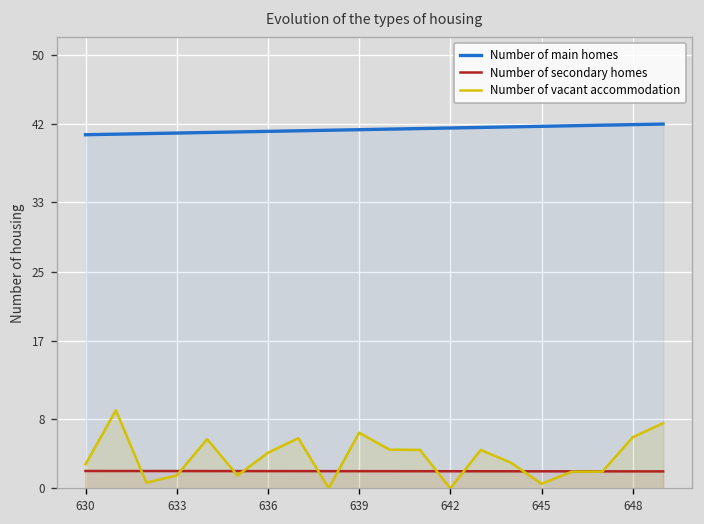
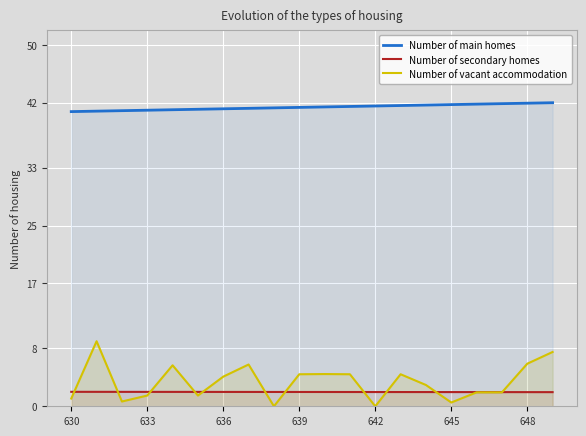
  {
    "Number of main homes": {
      "630": 41,
      "633": 41,
      "636": 41,
      "639": 41,
      "642": 42,
      "645": 42,
      "648": 42
    },
    "Number of secondary homes": {
      "630": 2,
      "633": 2,
      "636": 2,
      "639": 2,
      "642": 2,
      "645": 2,
      "648": 2
    },
    "Number of vacant accommodation": {
-     "630": 3,
+     "630": 1,
      "633": 1,
      "636": 4,
-     "639": 6,
+     "639": 4,
      "642": 0,
      "645": 1,
      "648": 6
    }
  }
